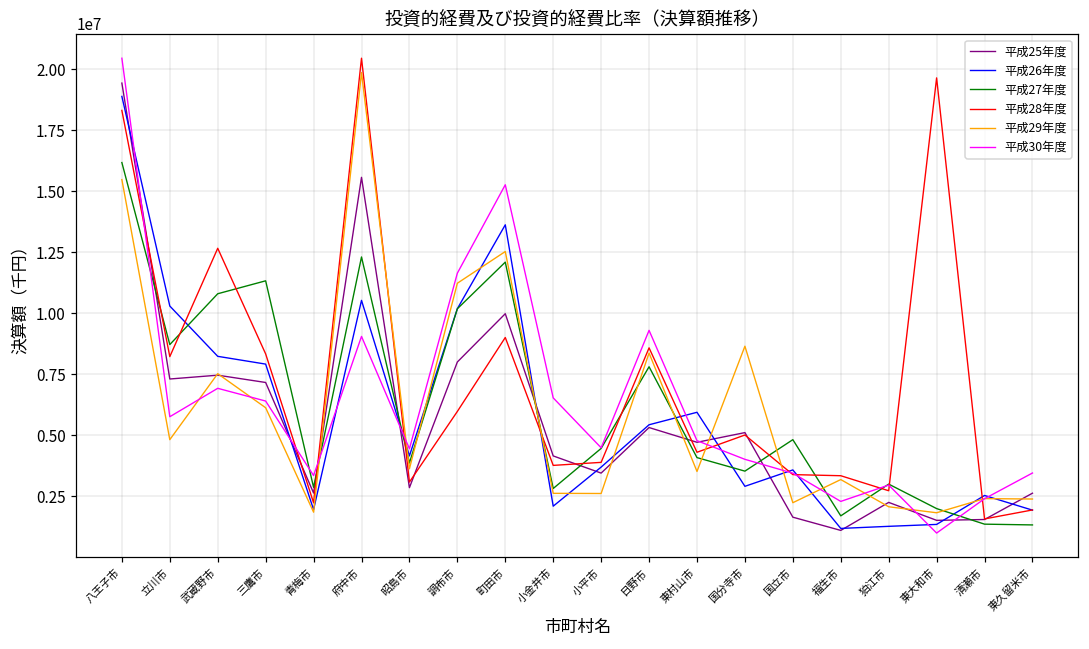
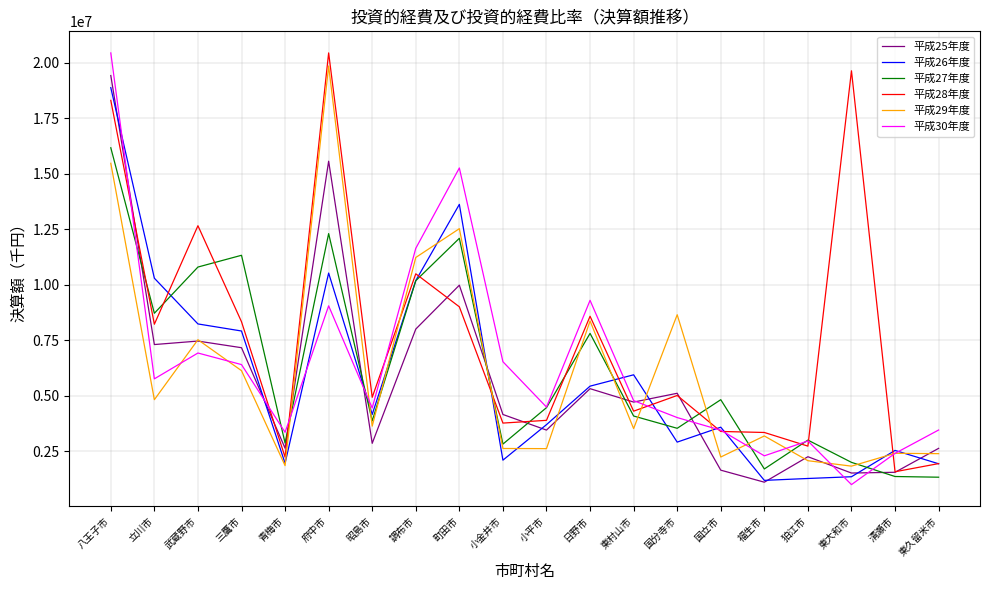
  {
    "平成25年度": {
      "八王子市": 19400000,
      "立川市": 7300000,
      "三鷹市": 7200000,
      "青梅市": 2600000,
      "府中市": 15600000,
      "昭島市": 2900000,
      "調布市": 8000000,
      "町田市": 10000000,
      "小金井市": 4200000,
      "小平市": 3500000,
      "日野市": 5300000,
      "国立市": 1700000,
      "狛江市": 2300000,
      "東大和市": 1500000,
      "東久留米市": 2600000
    },
    "平成26年度": {
      "八王子市": 18900000,
      "立川市": 10300000,
      "武蔵野市": 8200000,
      "三鷹市": 7900000,
      "府中市": 10500000,
      "昭島市": 4200000,
      "町田市": 13600000,
      "小金井市": 2100000,
      "小平市": 3700000,
      "日野市": 5400000,
      "東村山市": 5900000,
      "国分寺市": 2900000,
      "国立市": 3600000,
      "狛江市": 1300000,
      "東大和市": 1400000,
      "清瀬市": 2500000
    },
    "平成27年度": {
      "八王子市": 16200000,
      "立川市": 8700000,
      "武蔵野市": 10800000,
      "三鷹市": 11300000,
      "青梅市": 2900000,
      "府中市": 12300000,
      "昭島市": 3900000,
      "町田市": 12100000,
      "小金井市": 2800000,
      "日野市": 7800000,
      "東村山市": 4100000,
      "国分寺市": 3500000,
      "国立市": 4800000,
      "福生市": 1700000,
      "東大和市": 2000000,
      "清瀬市": 1400000,
      "東久留米市": 1300000
    },
    "平成28年度": {
      "八王子市": 18300000,
      "立川市": 8200000,
      "武蔵野市": 12700000,
      "三鷹市": 8300000,
      "青梅市": 2200000,
      "府中市": 20400000,
-     "昭島市": 3100000,
-     "調布市": 6000000,
+     "昭島市": 4900000,
+     "調布市": 10500000,
      "町田市": 9000000,
      "小金井市": 3800000,
      "小平市": 3900000,
      "日野市": 8600000,
      "東村山市": 4300000,
      "福生市": 3400000,
      "狛江市": 2700000,
      "東大和市": 19600000
    },
    "平成29年度": {
      "八王子市": 15500000,
      "立川市": 4800000,
      "三鷹市": 6100000,
      "府中市": 19900000,
      "昭島市": 3600000,
      "調布市": 11200000,
      "町田市": 12500000,
      "小金井市": 2600000,
      "小平市": 2600000,
      "日野市": 8400000,
      "東村山市": 3500000,
      "国分寺市": 8700000,
      "国立市": 2200000,
      "福生市": 3200000,
      "狛江市": 2100000,
      "東大和市": 1800000,
      "東久留米市": 2400000
    },
    "平成30年度": {
      "八王子市": 20400000,
      "立川市": 5800000,
      "武蔵野市": 6900000,
      "三鷹市": 6400000,
      "青梅市": 3400000,
      "府中市": 9100000,
      "昭島市": 4500000,
      "調布市": 11600000,
      "町田市": 15300000,
      "小金井市": 6500000,
      "日野市": 9300000,
      "国分寺市": 4000000,
      "福生市": 2300000,
      "東大和市": 1000000,
      "東久留米市": 3500000
    }
  }
